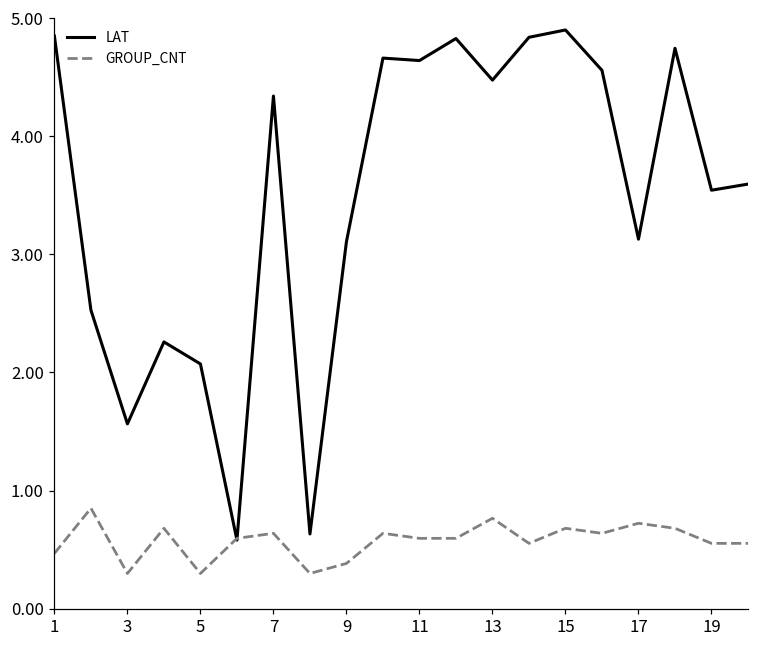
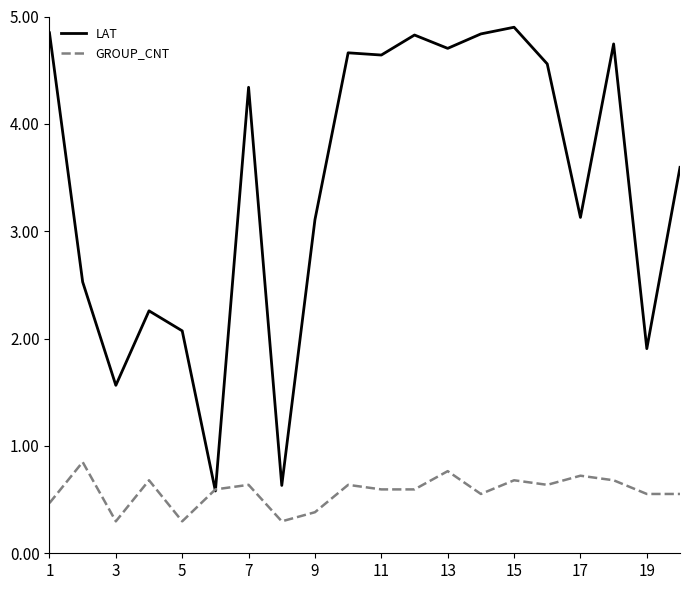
  {
    "LAT": {
      "1": 4.85,
      "3": 1.56,
      "5": 2.07,
      "7": 4.34,
      "9": 3.11,
      "11": 4.64,
-     "13": 4.48,
+     "13": 4.70,
      "15": 4.90,
      "17": 3.13,
-     "19": 3.54
+     "19": 1.91
    },
    "GROUP_CNT": {
      "1": 0.47,
      "3": 0.30,
      "5": 0.30,
      "7": 0.64,
      "9": 0.38,
      "11": 0.60,
      "13": 0.77,
      "15": 0.68,
      "17": 0.72,
      "19": 0.55
    }
  }
